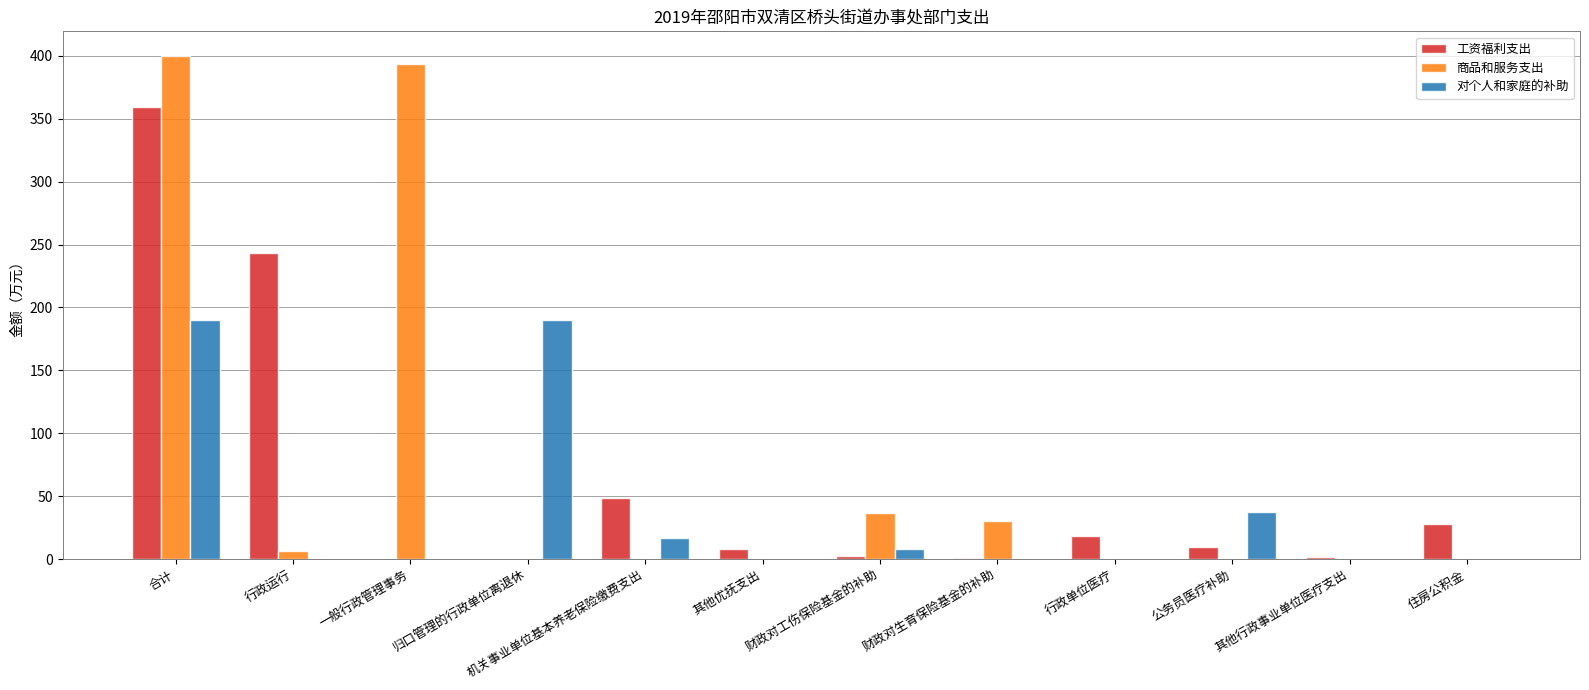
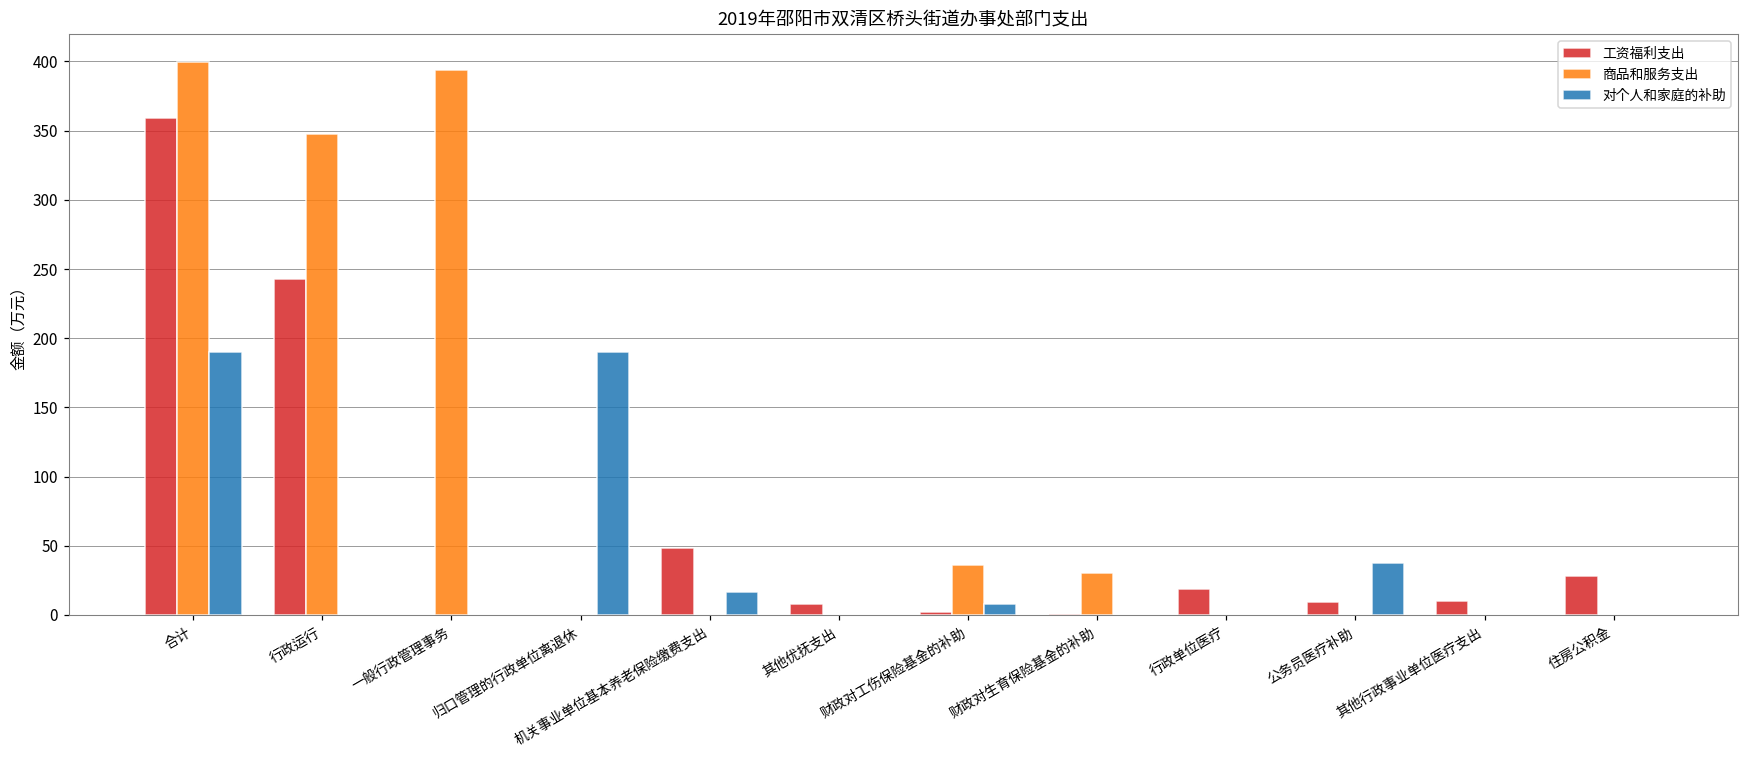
  {
    "工资福利支出": {
      "合计": 359,
      "行政运行": 243,
      "一般行政管理事务": 0,
      "归口管理的行政单位离退休": 0,
      "机关事业单位基本养老保险缴费支出": 48,
      "其他优抚支出": 8,
      "财政对工伤保险基金的补助": 2,
      "行政单位医疗": 19,
      "公务员医疗补助": 9,
-     "其他行政事业单位医疗支出": 1,
+     "其他行政事业单位医疗支出": 10,
      "住房公积金": 28
    },
    "商品和服务支出": {
      "合计": 400,
-     "行政运行": 6,
+     "行政运行": 348,
      "一般行政管理事务": 394,
      "归口管理的行政单位离退休": 0,
      "机关事业单位基本养老保险缴费支出": 0,
      "其他优抚支出": 0,
      "财政对工伤保险基金的补助": 36,
      "财政对生育保险基金的补助": 30,
      "行政单位医疗": 0,
      "公务员医疗补助": 0,
      "其他行政事业单位医疗支出": 0,
      "住房公积金": 0
    },
    "对个人和家庭的补助": {
      "合计": 190,
      "行政运行": 0,
      "一般行政管理事务": 0,
      "归口管理的行政单位离退休": 190,
      "机关事业单位基本养老保险缴费支出": 17,
      "财政对工伤保险基金的补助": 8,
      "财政对生育保险基金的补助": 0,
      "行政单位医疗": 0,
      "公务员医疗补助": 37,
      "其他行政事业单位医疗支出": 0,
      "住房公积金": 0
    }
  }
